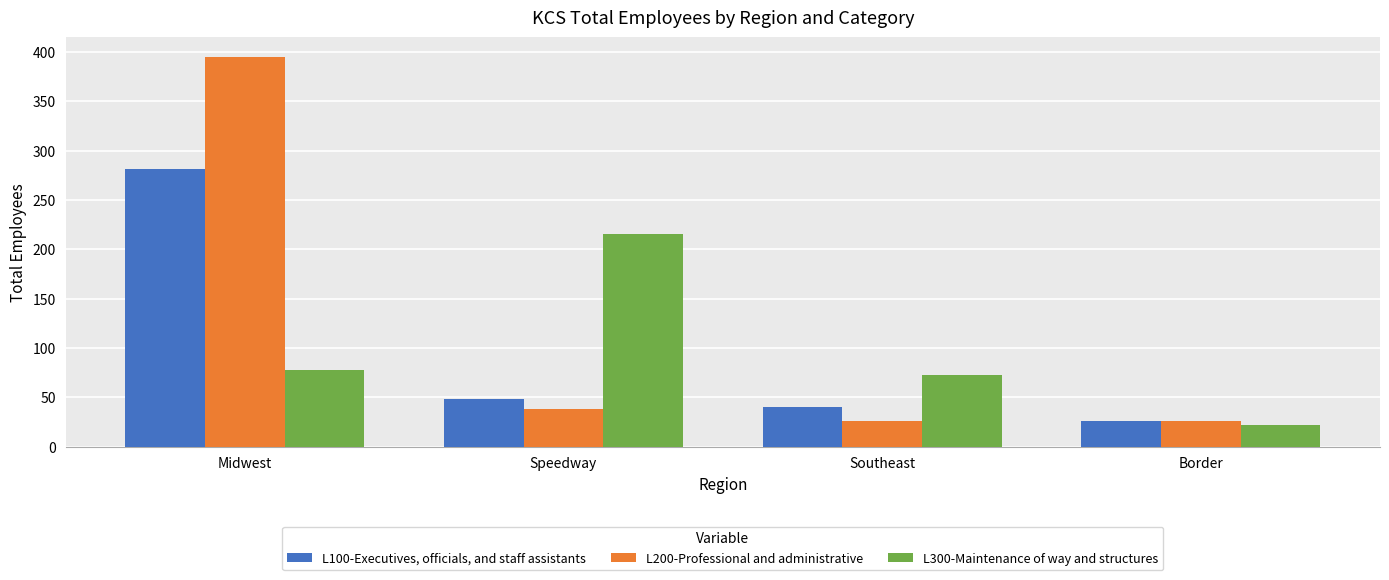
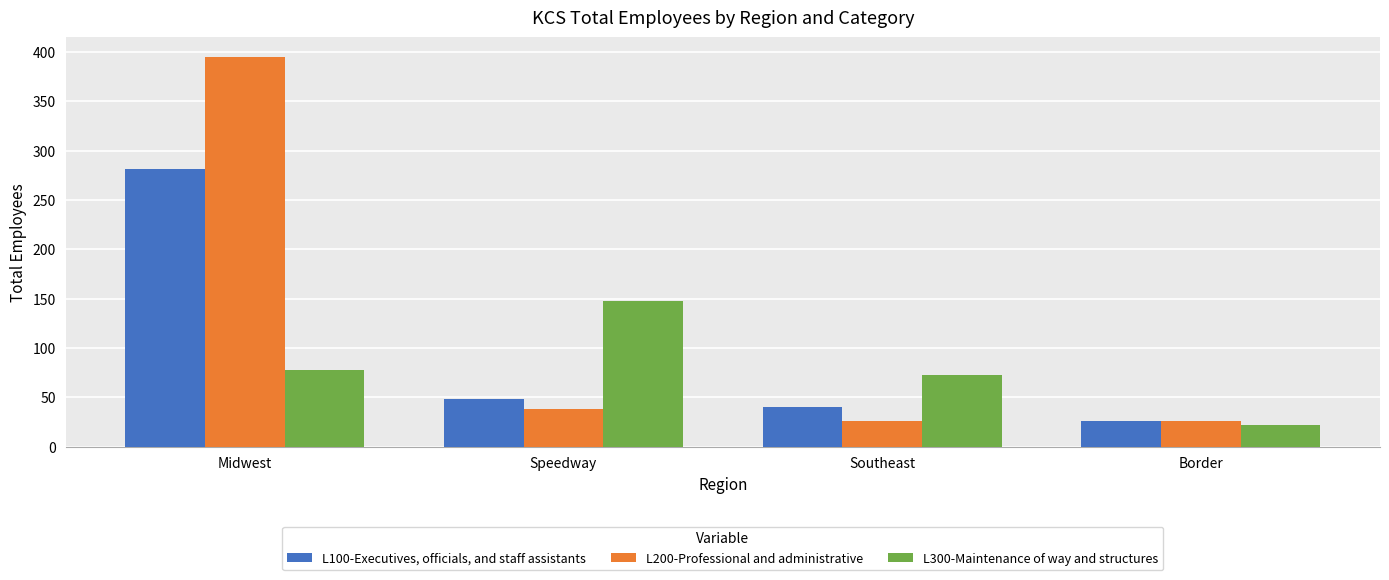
  {
    "L100-Executives, officials, and staff assistants": {
      "Midwest": 280,
      "Speedway": 50,
      "Southeast": 40,
      "Border": 30
    },
    "L200-Professional and administrative": {
      "Midwest": 400,
      "Speedway": 40,
      "Southeast": 30,
      "Border": 30
    },
    "L300-Maintenance of way and structures": {
      "Midwest": 80,
-     "Speedway": 220,
+     "Speedway": 150,
      "Southeast": 70,
      "Border": 20
    }
  }
